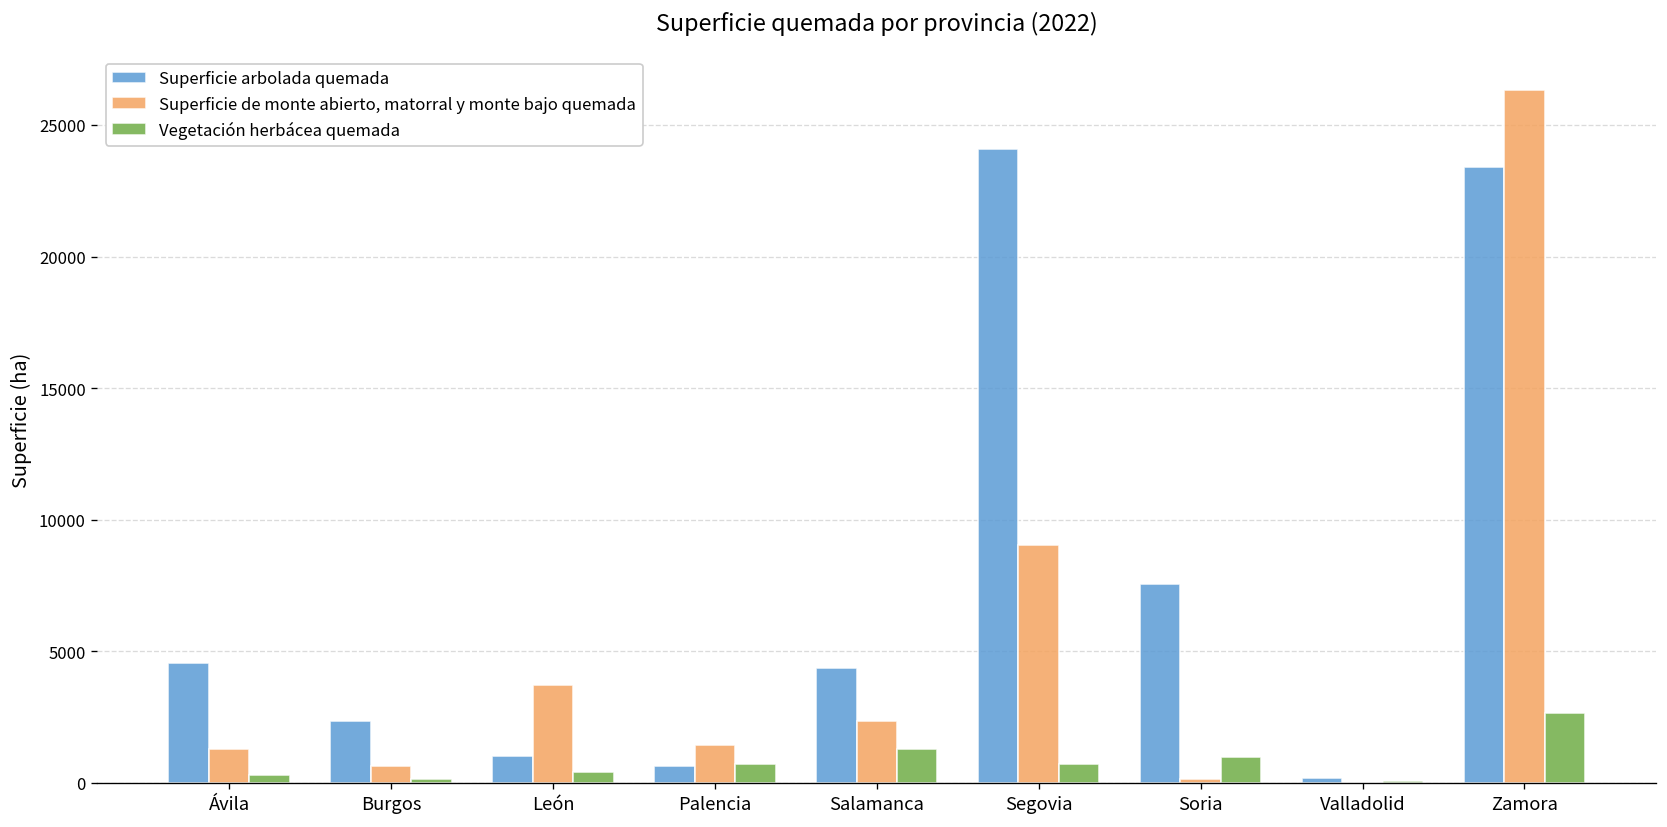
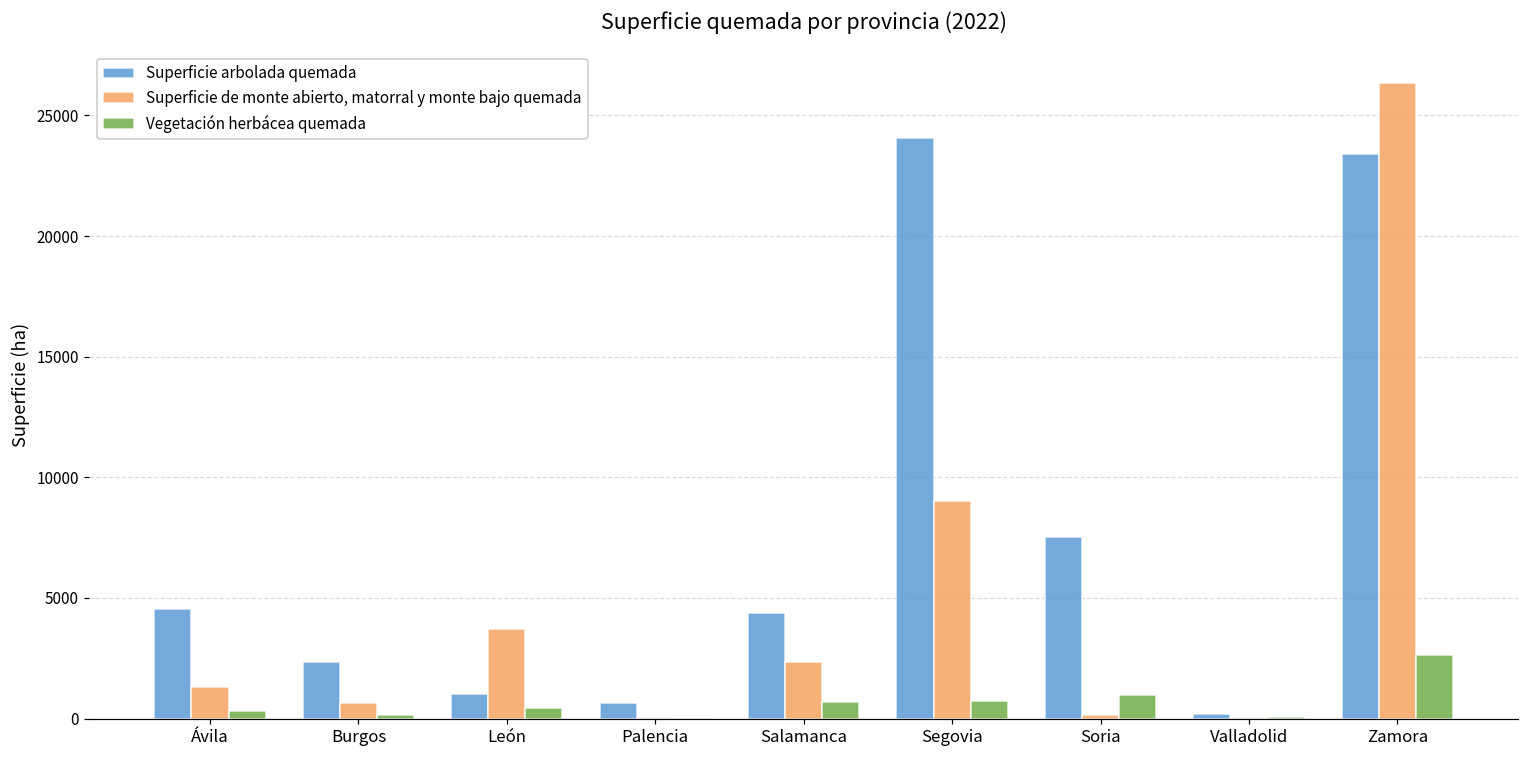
  {
    "Superficie arbolada quemada": {
      "Ávila": 4500,
      "Burgos": 2400,
      "León": 1000,
      "Palencia": 700,
      "Salamanca": 4400,
      "Segovia": 24100,
      "Soria": 7500,
      "Valladolid": 200,
      "Zamora": 23400
    },
    "Superficie de monte abierto, matorral y monte bajo quemada": {
      "Ávila": 1300,
      "Burgos": 700,
      "León": 3700,
-     "Palencia": 1400,
+     "Palencia": 0,
      "Salamanca": 2400,
      "Segovia": 9000,
      "Soria": 100,
      "Zamora": 26300
    },
    "Vegetación herbácea quemada": {
      "Ávila": 300,
      "Burgos": 200,
      "León": 400,
-     "Palencia": 700,
-     "Salamanca": 1300,
+     "Palencia": 0,
+     "Salamanca": 700,
      "Segovia": 700,
      "Soria": 1000,
      "Zamora": 2600
    }
  }
